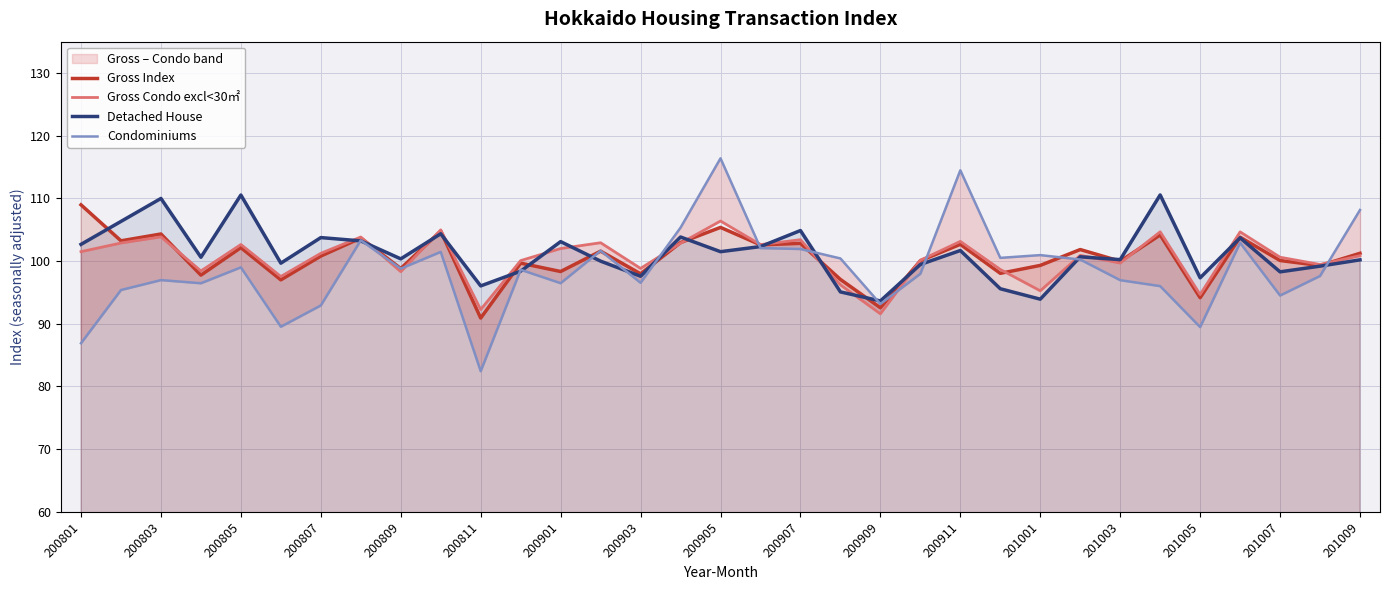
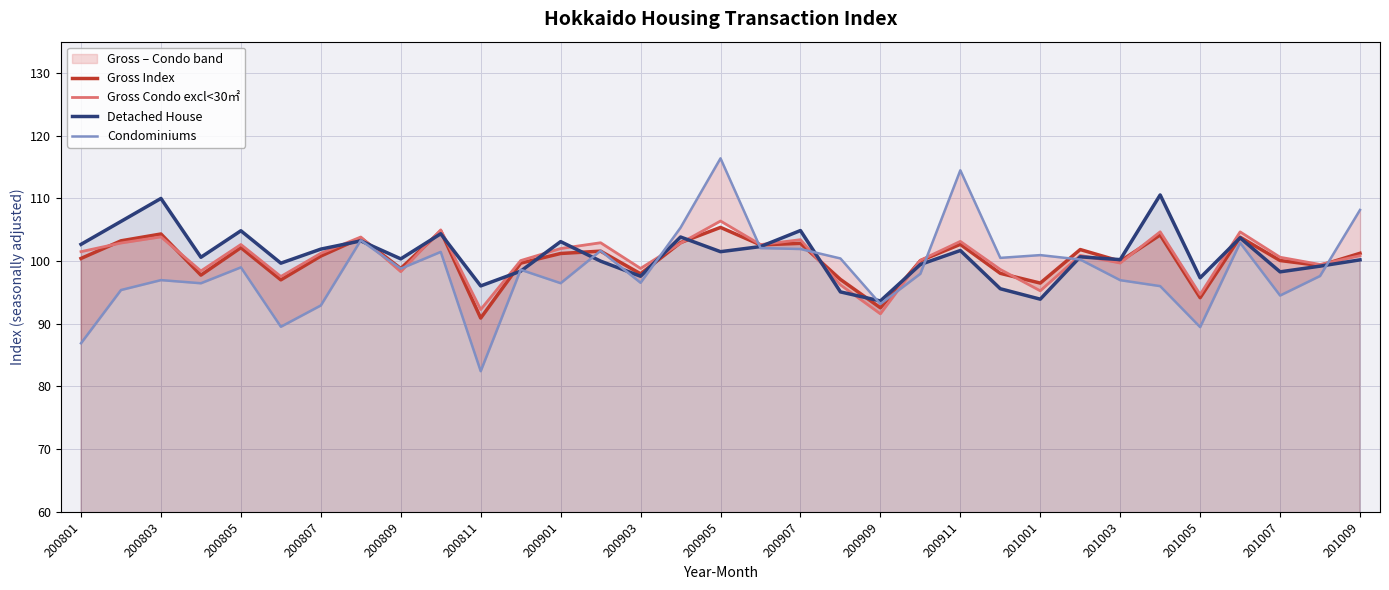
  {
    "Gross Index": {
-     "200801": 109,
+     "200801": 100,
      "200803": 104,
      "200805": 102,
      "200807": 101,
      "200811": 91,
-     "200901": 98,
+     "200901": 101,
      "200905": 105,
      "200907": 103,
      "200909": 93,
      "200911": 103,
-     "201001": 99,
+     "201001": 96,
      "201005": 94,
      "201007": 100
    },
    "Detached House": {
      "200801": 103,
      "200803": 110,
-     "200805": 111,
-     "200807": 104,
+     "200805": 105,
+     "200807": 102,
      "200809": 100,
      "200811": 96,
      "200901": 103,
      "200905": 101,
      "200907": 105,
      "200909": 94,
      "200911": 102,
      "201001": 94,
      "201005": 97,
      "201007": 98,
      "201009": 100
    },
    "Condominiums": {
      "200801": 87,
      "200803": 97,
      "200805": 99,
      "200807": 93,
      "200811": 82,
      "200901": 96,
      "200903": 97,
      "200907": 102,
      "201003": 97,
      "201005": 89,
      "201007": 95
    }
  }
